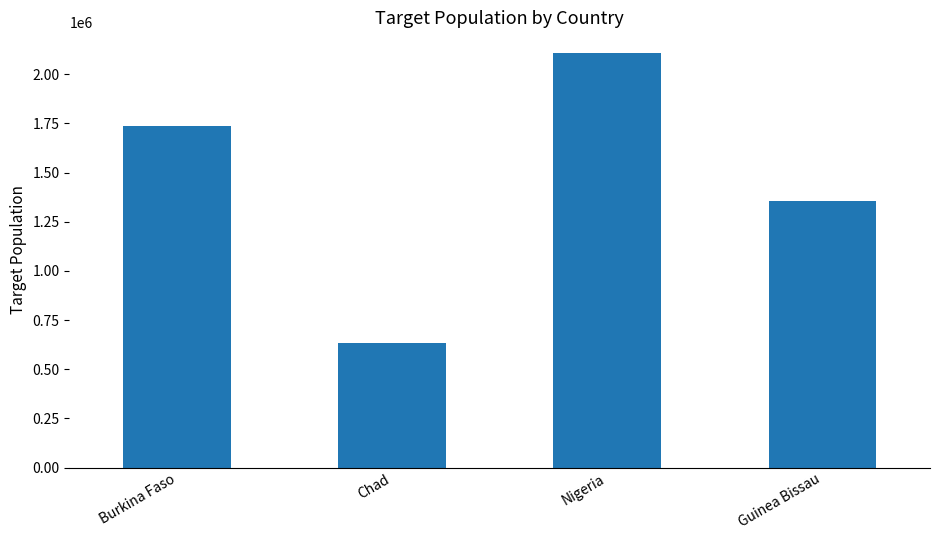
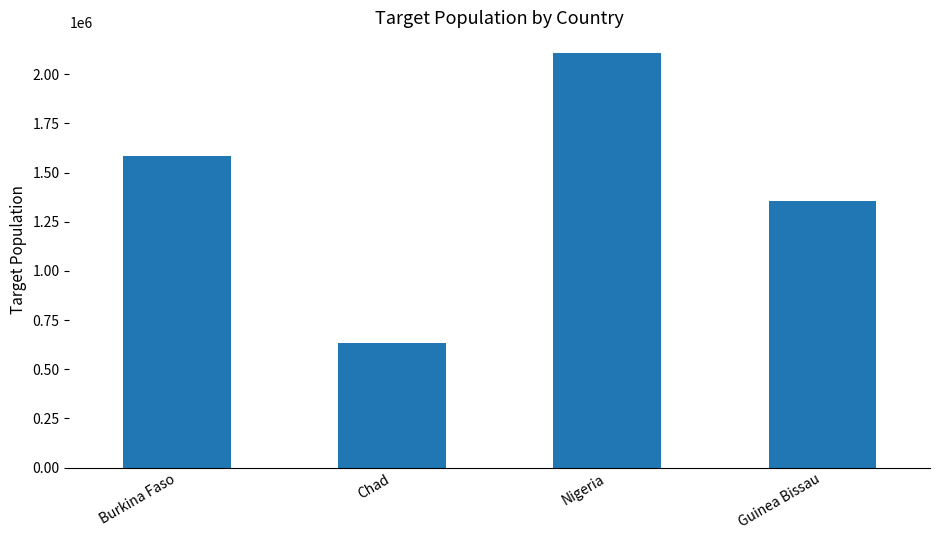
  {
-   "Burkina Faso": 1740000,
+   "Burkina Faso": 1580000,
    "Chad": 630000,
    "Nigeria": 2110000,
    "Guinea Bissau": 1360000
  }
